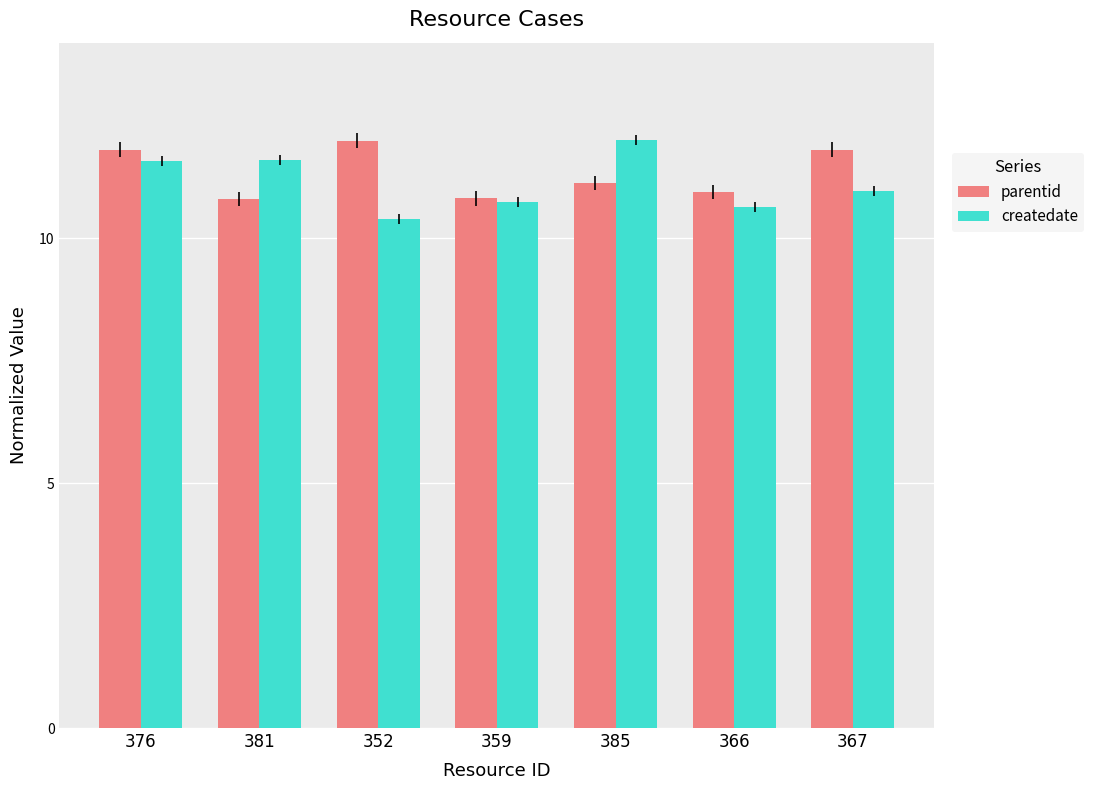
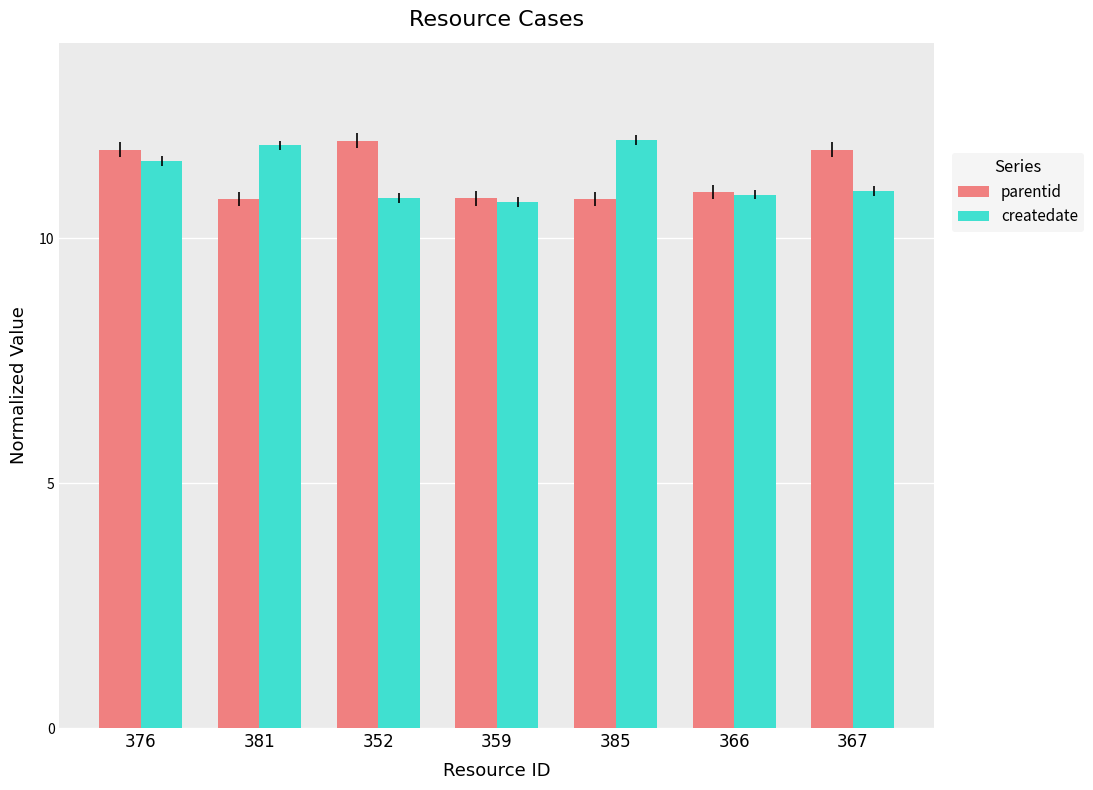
  {
    "parentid": {
      "376": 11.8,
      "381": 10.8,
      "352": 12.0,
      "359": 10.8,
-     "385": 11.1,
+     "385": 10.8,
      "366": 10.9,
      "367": 11.8
    },
    "createdate": {
      "376": 11.6,
-     "381": 11.6,
-     "352": 10.4,
+     "381": 11.9,
+     "352": 10.8,
      "359": 10.7,
      "385": 12.0,
-     "366": 10.6,
+     "366": 10.9,
      "367": 11.0
    }
  }
